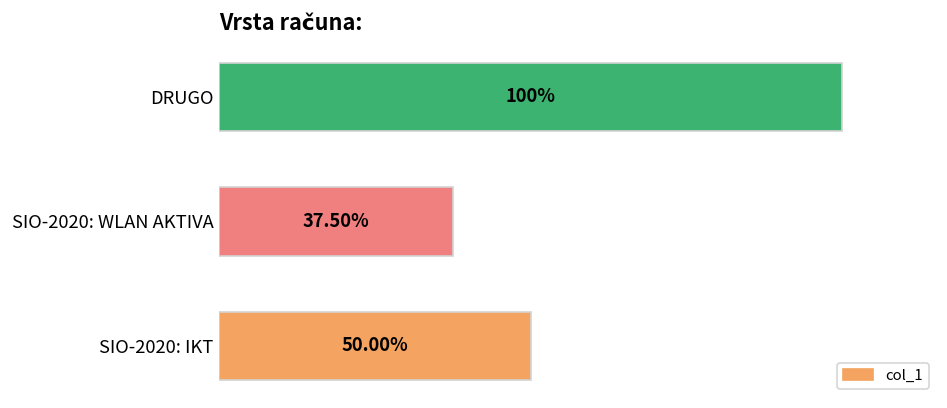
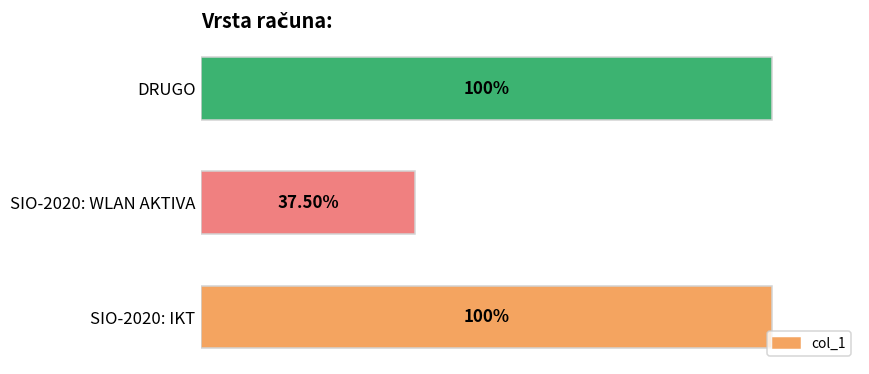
  {
    "DRUGO": "100%",
    "SIO-2020: WLAN AKTIVA": "37.50%",
-   "SIO-2020: IKT": "50.00%"
+   "SIO-2020: IKT": "100%"
  }
